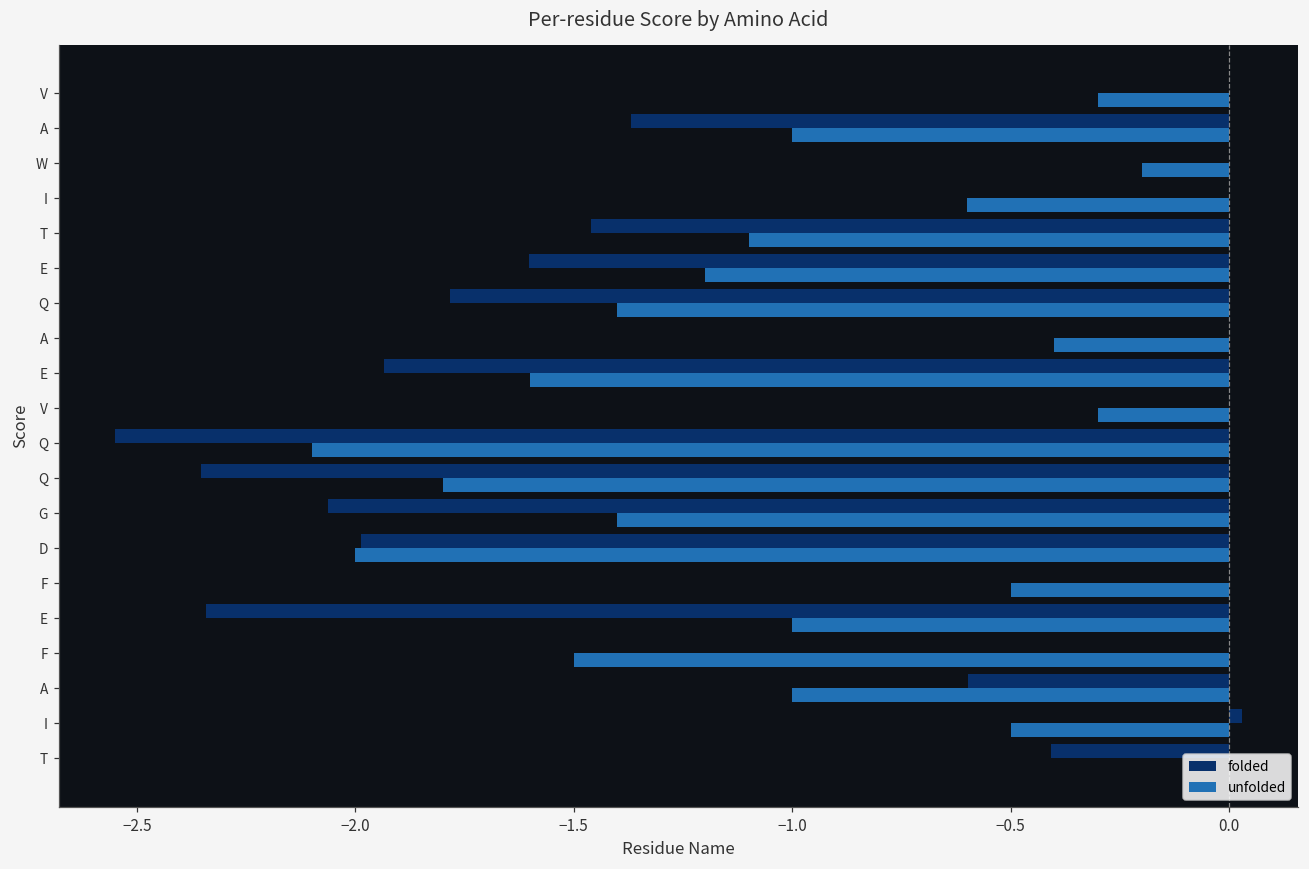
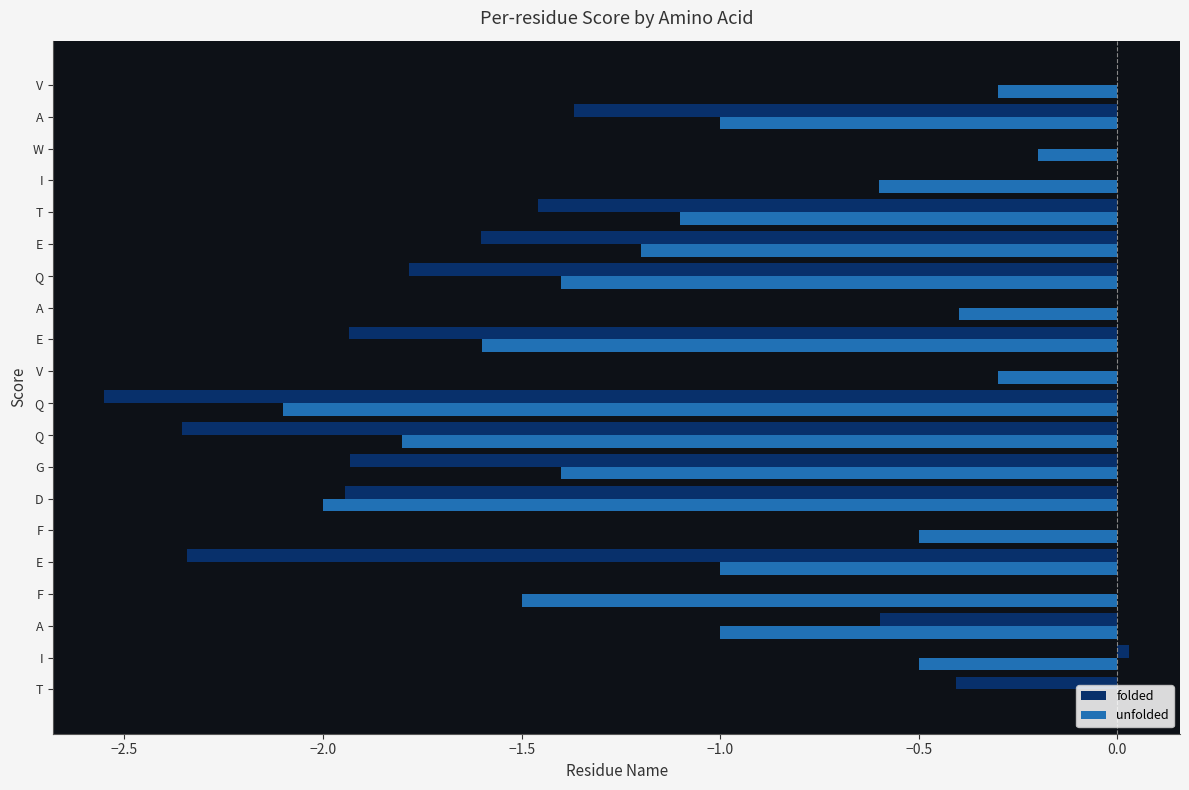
  {
    "folded": {
      "W": 0.00,
-     "G": -2.06,
-     "D": -1.99
+     "G": -1.93,
+     "D": -1.94
    },
    "unfolded": {
      "W": -0.20,
      "G": -1.40,
      "D": -2.00
    }
  }
